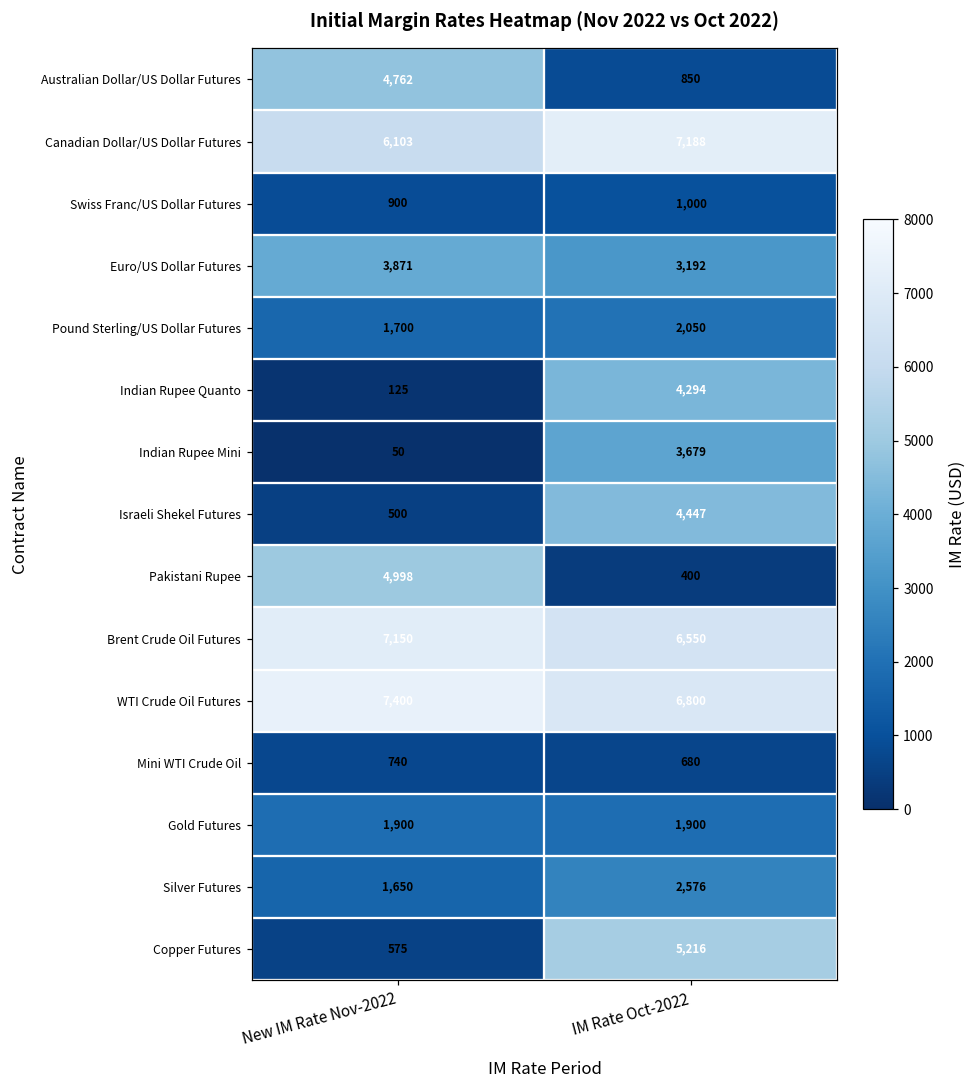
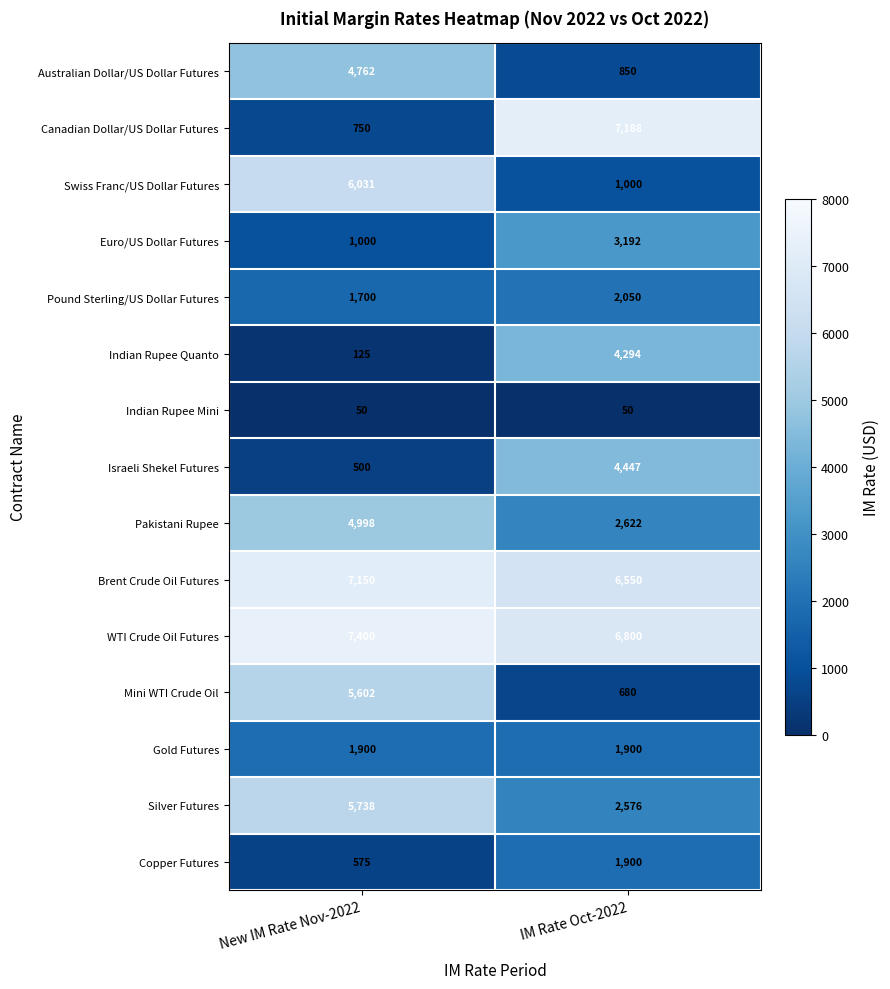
  {
    "Australian Dollar/US Dollar Futures": {
      "New IM Rate Nov-2022": "4,762",
      "IM Rate Oct-2022": "850"
    },
    "Canadian Dollar/US Dollar Futures": {
-     "New IM Rate Nov-2022": "6,103"
+     "New IM Rate Nov-2022": "750"
    },
    "Swiss Franc/US Dollar Futures": {
-     "New IM Rate Nov-2022": "900",
+     "New IM Rate Nov-2022": "6,031",
      "IM Rate Oct-2022": "1,000"
    },
    "Euro/US Dollar Futures": {
-     "New IM Rate Nov-2022": "3,871",
+     "New IM Rate Nov-2022": "1,000",
      "IM Rate Oct-2022": "3,192"
    },
    "Pound Sterling/US Dollar Futures": {
      "New IM Rate Nov-2022": "1,700",
      "IM Rate Oct-2022": "2,050"
    },
    "Indian Rupee Quanto": {
      "New IM Rate Nov-2022": "125",
      "IM Rate Oct-2022": "4,294"
    },
    "Indian Rupee Mini": {
      "New IM Rate Nov-2022": "50",
-     "IM Rate Oct-2022": "3,679"
+     "IM Rate Oct-2022": "50"
    },
    "Israeli Shekel Futures": {
      "New IM Rate Nov-2022": "500",
      "IM Rate Oct-2022": "4,447"
    },
    "Pakistani Rupee": {
      "New IM Rate Nov-2022": "4,998",
-     "IM Rate Oct-2022": "400"
+     "IM Rate Oct-2022": "2,622"
    },
    "Mini WTI Crude Oil": {
-     "New IM Rate Nov-2022": "740",
+     "New IM Rate Nov-2022": "5,602",
      "IM Rate Oct-2022": "680"
    },
    "Gold Futures": {
      "New IM Rate Nov-2022": "1,900",
      "IM Rate Oct-2022": "1,900"
    },
    "Silver Futures": {
-     "New IM Rate Nov-2022": "1,650",
+     "New IM Rate Nov-2022": "5,738",
      "IM Rate Oct-2022": "2,576"
    },
    "Copper Futures": {
      "New IM Rate Nov-2022": "575",
-     "IM Rate Oct-2022": "5,216"
+     "IM Rate Oct-2022": "1,900"
    }
  }
